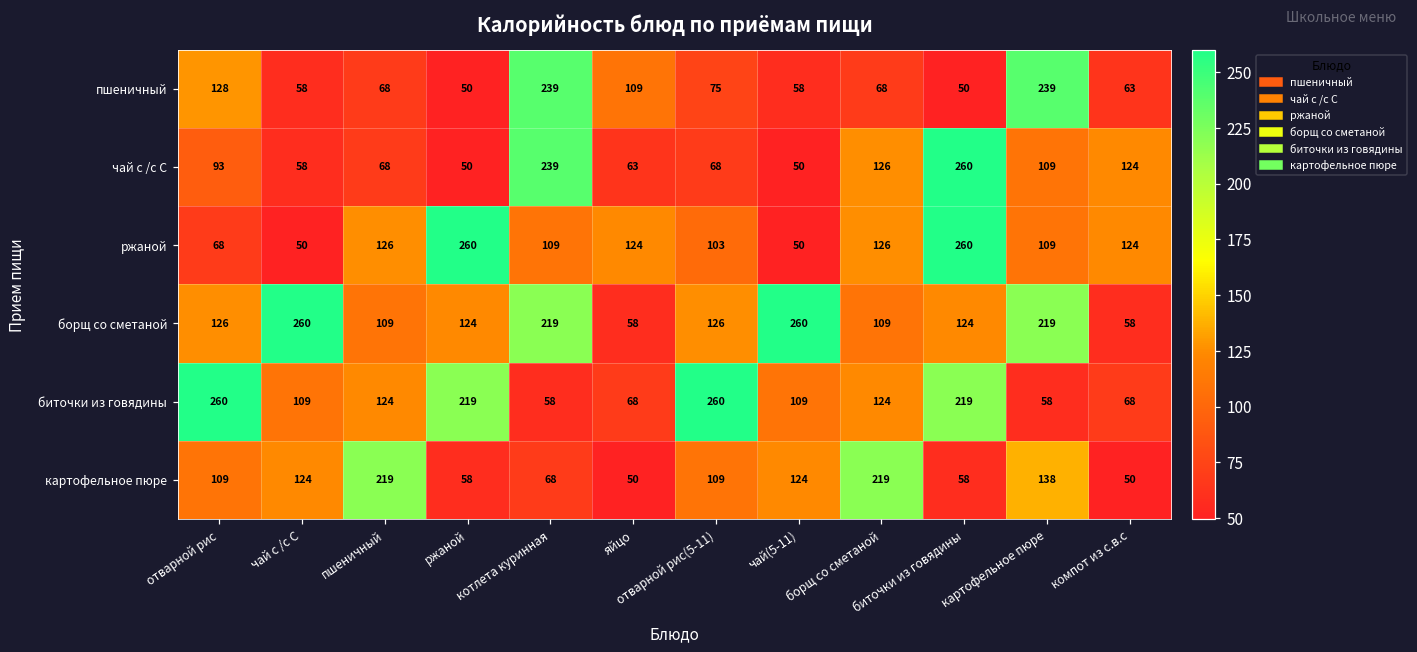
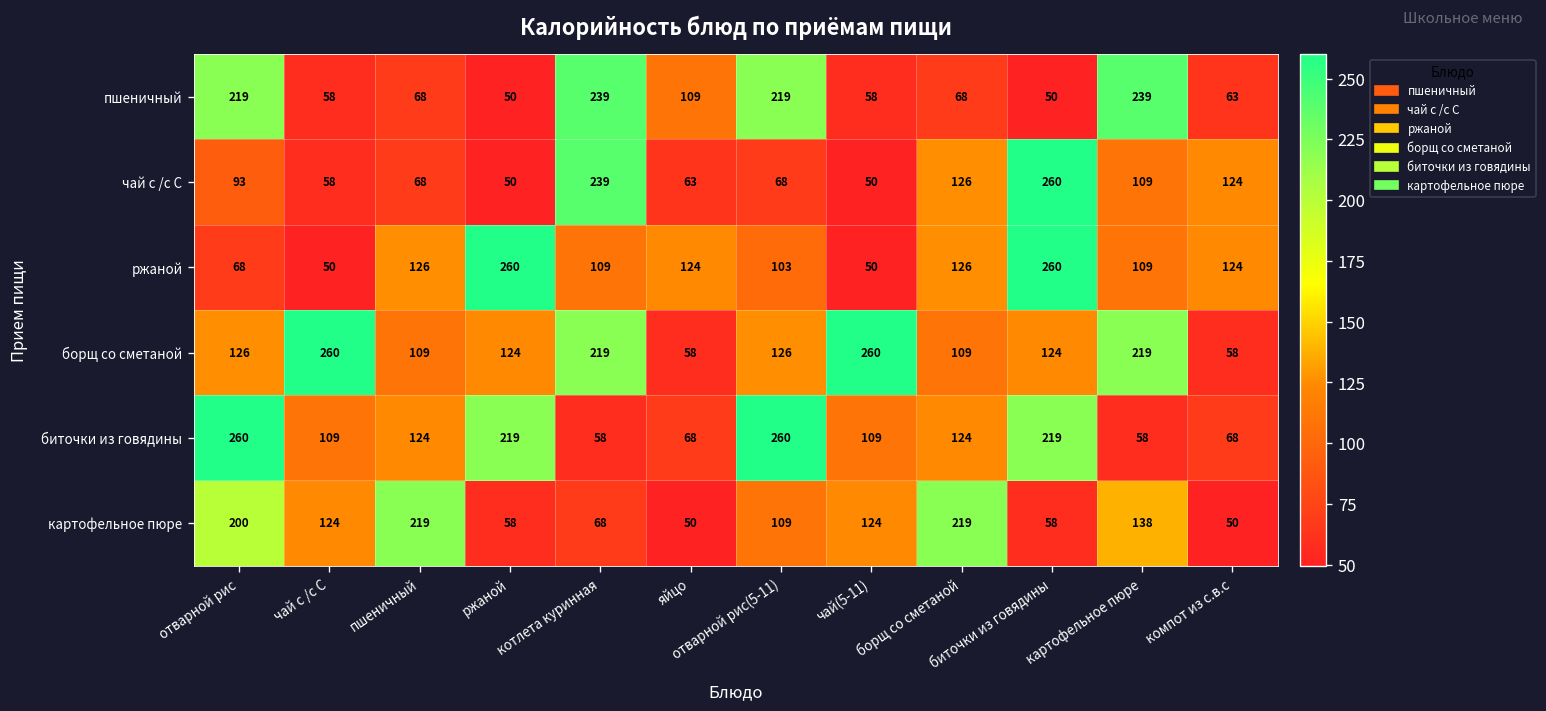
  {
    "пшеничный": {
-     "отварной рис": 128,
+     "отварной рис": 219,
      "чай с /с С": 58,
      "пшеничный": 68,
      "ржаной": 50,
      "котлета куринная": 239,
      "яйцо": 109,
-     "отварной рис(5-11)": 75,
+     "отварной рис(5-11)": 219,
      "чай(5-11)": 58,
      "борщ со сметаной": 68,
      "биточки из говядины": 50,
      "картофельное пюре": 239,
      "компот из с.в.с": 63
    },
    "чай с /с С": {
      "отварной рис": 93,
      "чай с /с С": 58,
      "пшеничный": 68,
      "ржаной": 50,
      "котлета куринная": 239,
      "яйцо": 63,
      "отварной рис(5-11)": 68,
      "чай(5-11)": 50,
      "борщ со сметаной": 126,
      "биточки из говядины": 260,
      "картофельное пюре": 109,
      "компот из с.в.с": 124
    },
    "ржаной": {
      "отварной рис": 68,
      "чай с /с С": 50,
      "пшеничный": 126,
      "ржаной": 260,
      "котлета куринная": 109,
      "яйцо": 124,
      "отварной рис(5-11)": 103,
      "чай(5-11)": 50,
      "борщ со сметаной": 126,
      "биточки из говядины": 260,
      "картофельное пюре": 109,
      "компот из с.в.с": 124
    },
    "борщ со сметаной": {
      "отварной рис": 126,
      "чай с /с С": 260,
      "пшеничный": 109,
      "ржаной": 124,
      "котлета куринная": 219,
      "яйцо": 58,
      "отварной рис(5-11)": 126,
      "чай(5-11)": 260,
      "борщ со сметаной": 109,
      "биточки из говядины": 124,
      "картофельное пюре": 219,
      "компот из с.в.с": 58
    },
    "биточки из говядины": {
      "отварной рис": 260,
      "чай с /с С": 109,
      "пшеничный": 124,
      "ржаной": 219,
      "котлета куринная": 58,
      "яйцо": 68,
      "отварной рис(5-11)": 260,
      "чай(5-11)": 109,
      "борщ со сметаной": 124,
      "биточки из говядины": 219,
      "картофельное пюре": 58,
      "компот из с.в.с": 68
    },
    "картофельное пюре": {
-     "отварной рис": 109,
+     "отварной рис": 200,
      "чай с /с С": 124,
      "пшеничный": 219,
      "ржаной": 58,
      "котлета куринная": 68,
      "яйцо": 50,
      "отварной рис(5-11)": 109,
      "чай(5-11)": 124,
      "борщ со сметаной": 219,
      "биточки из говядины": 58,
      "картофельное пюре": 138,
      "компот из с.в.с": 50
    }
  }
